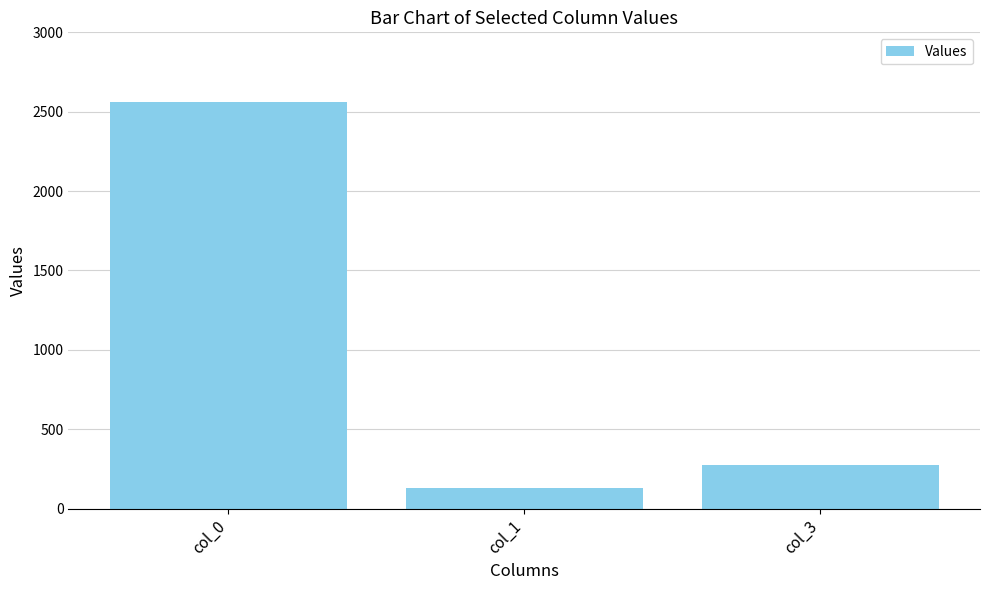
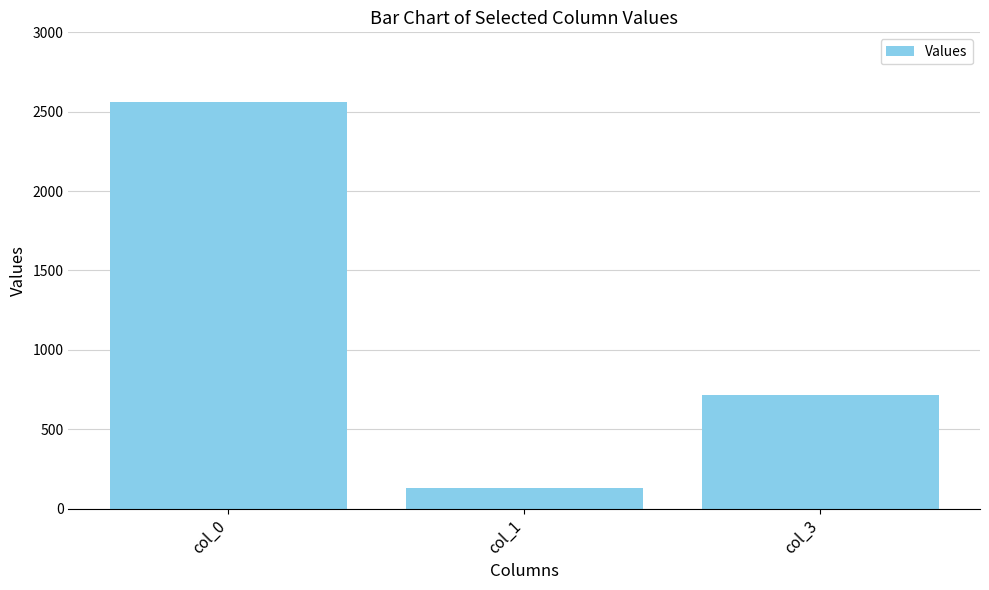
  {
    "col_0": 2560,
    "col_1": 130,
-   "col_3": 280
+   "col_3": 710
  }
